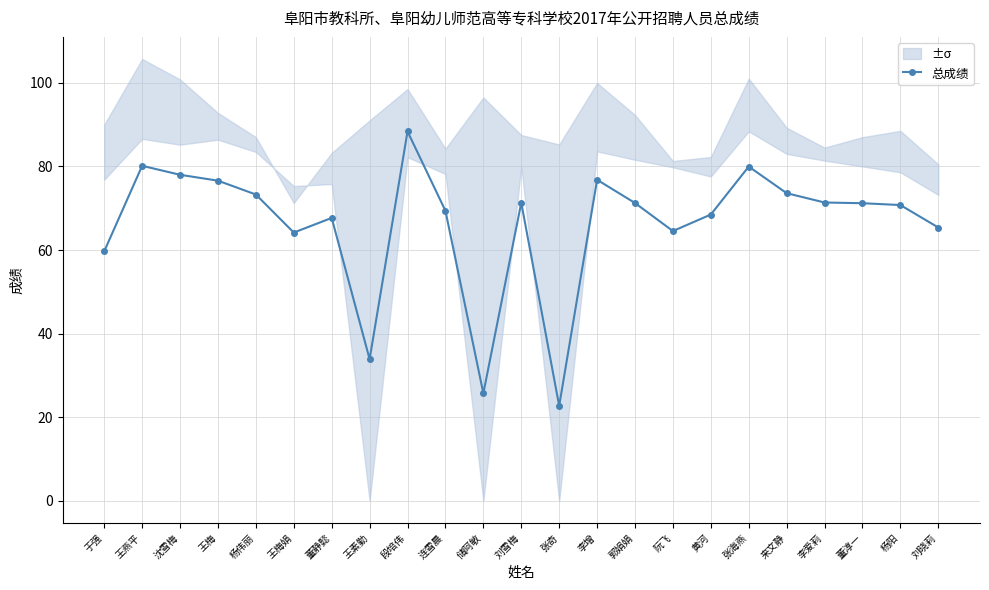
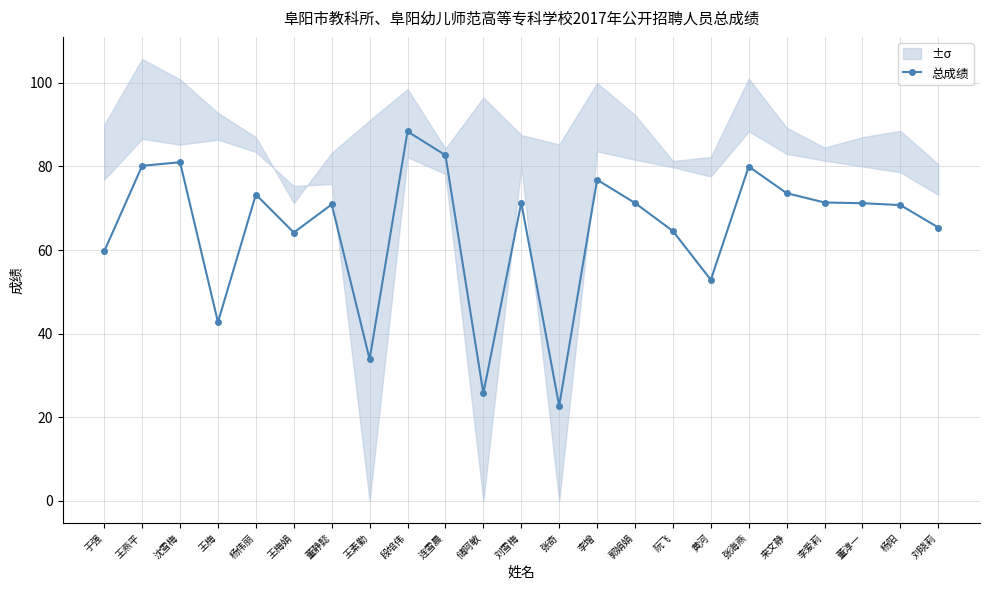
  {
    "总成绩": {
      "于强": 60,
      "王燕平": 80,
-     "沈雪梅": 78,
-     "王梅": 77,
+     "沈雪梅": 81,
+     "王梅": 43,
      "杨伟丽": 73,
      "王梅娟": 64,
-     "董静懿": 68,
+     "董静懿": 71,
      "王素勤": 34,
      "段培伟": 88,
-     "连雪晨": 69,
+     "连雪晨": 83,
      "储阿敏": 26,
      "刘雪梅": 71,
      "张奇": 23,
      "李增": 77,
      "郭娟娟": 71,
      "阮飞": 65,
-     "黄河": 68,
+     "黄河": 53,
      "张海燕": 80,
      "来文静": 74,
      "李爱莉": 71,
      "董淳一": 71,
      "杨阳": 71,
      "刘晓莉": 65
    }
  }
